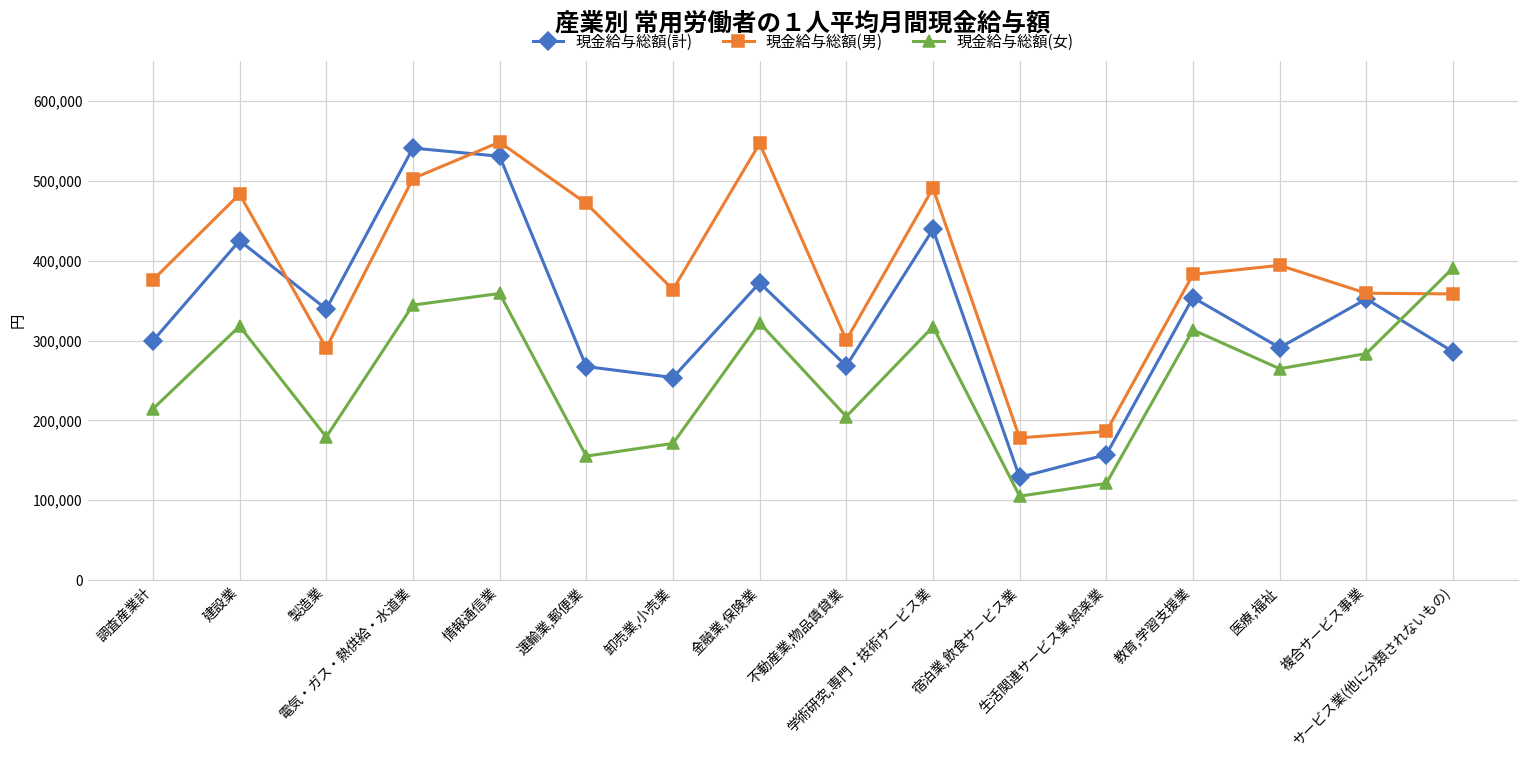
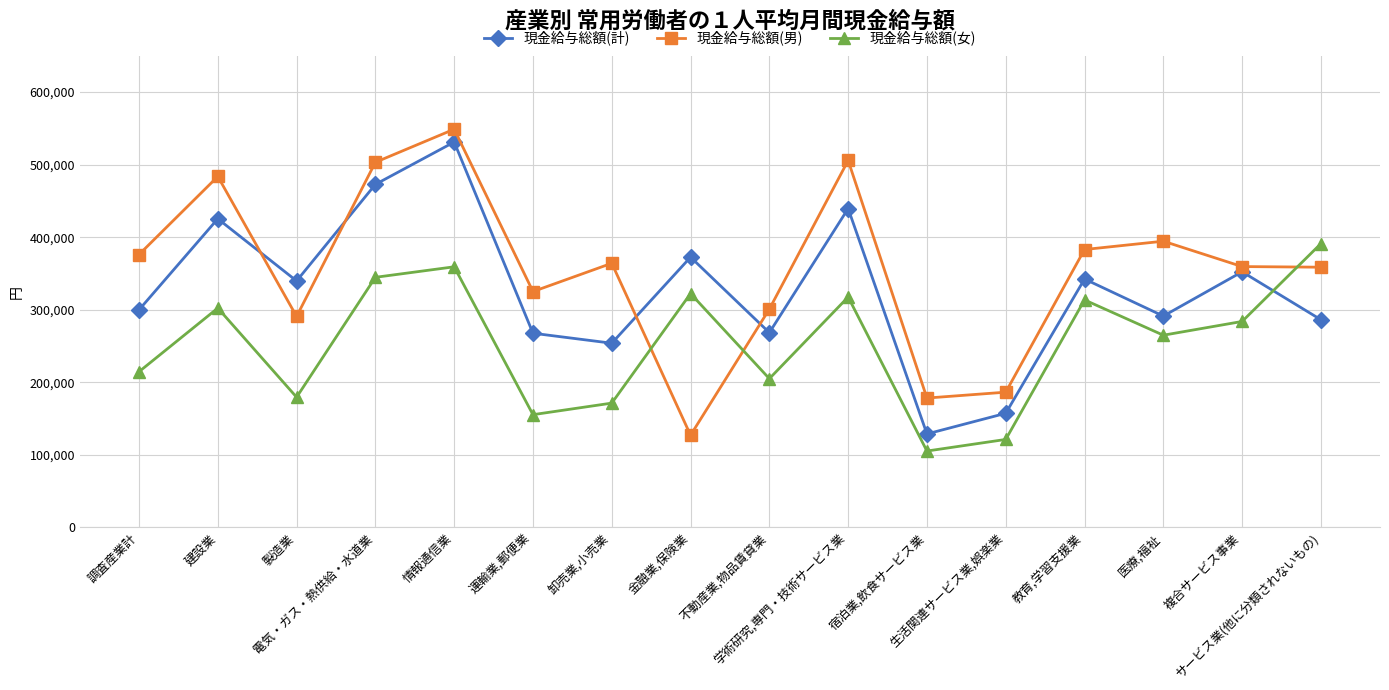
  {
    "現金給与総額(計)": {
      "調査産業計": "300,000",
      "建設業": "430,000",
      "製造業": "340,000",
-     "電気・ガス・熱供給・水道業": "540,000",
+     "電気・ガス・熱供給・水道業": "470,000",
      "情報通信業": "530,000",
      "運輸業,郵便業": "270,000",
      "卸売業,小売業": "250,000",
      "金融業,保険業": "370,000",
      "不動産業,物品賃貸業": "270,000",
      "学術研究,専門・技術サービス業": "440,000",
      "宿泊業,飲食サービス業": "130,000",
      "生活関連サービス業,娯楽業": "160,000",
-     "教育,学習支援業": "350,000",
+     "教育,学習支援業": "340,000",
      "医療,福祉": "290,000",
      "複合サービス事業": "350,000",
      "サービス業(他に分類されないもの)": "290,000"
    },
    "現金給与総額(男)": {
      "調査産業計": "380,000",
      "建設業": "480,000",
      "製造業": "290,000",
      "電気・ガス・熱供給・水道業": "500,000",
      "情報通信業": "550,000",
-     "運輸業,郵便業": "470,000",
+     "運輸業,郵便業": "330,000",
      "卸売業,小売業": "360,000",
-     "金融業,保険業": "550,000",
+     "金融業,保険業": "130,000",
      "不動産業,物品賃貸業": "300,000",
-     "学術研究,専門・技術サービス業": "490,000",
+     "学術研究,専門・技術サービス業": "510,000",
      "宿泊業,飲食サービス業": "180,000",
      "生活関連サービス業,娯楽業": "190,000",
      "教育,学習支援業": "380,000",
      "医療,福祉": "390,000",
      "複合サービス事業": "360,000",
      "サービス業(他に分類されないもの)": "360,000"
    },
    "現金給与総額(女)": {
      "調査産業計": "210,000",
-     "建設業": "320,000",
+     "建設業": "300,000",
      "製造業": "180,000",
      "電気・ガス・熱供給・水道業": "340,000",
      "情報通信業": "360,000",
      "運輸業,郵便業": "160,000",
      "卸売業,小売業": "170,000",
      "金融業,保険業": "320,000",
      "不動産業,物品賃貸業": "200,000",
      "学術研究,専門・技術サービス業": "320,000",
      "宿泊業,飲食サービス業": "110,000",
      "生活関連サービス業,娯楽業": "120,000",
      "教育,学習支援業": "310,000",
      "医療,福祉": "260,000",
      "複合サービス事業": "280,000",
      "サービス業(他に分類されないもの)": "390,000"
    }
  }
